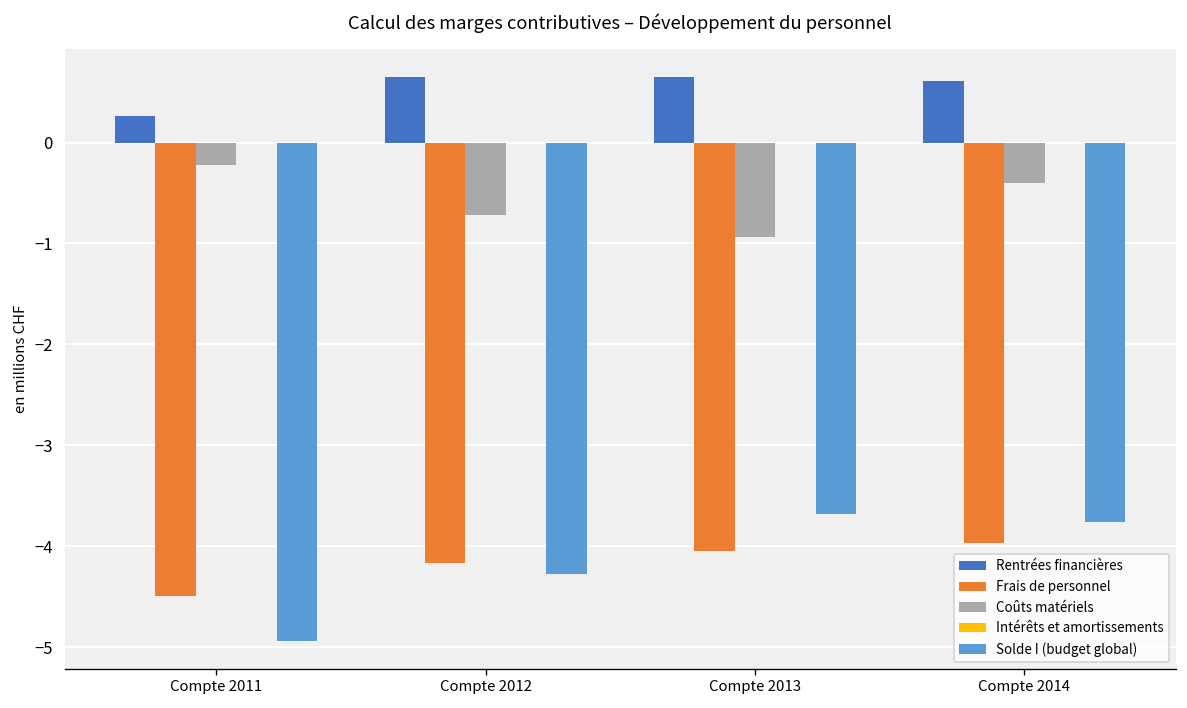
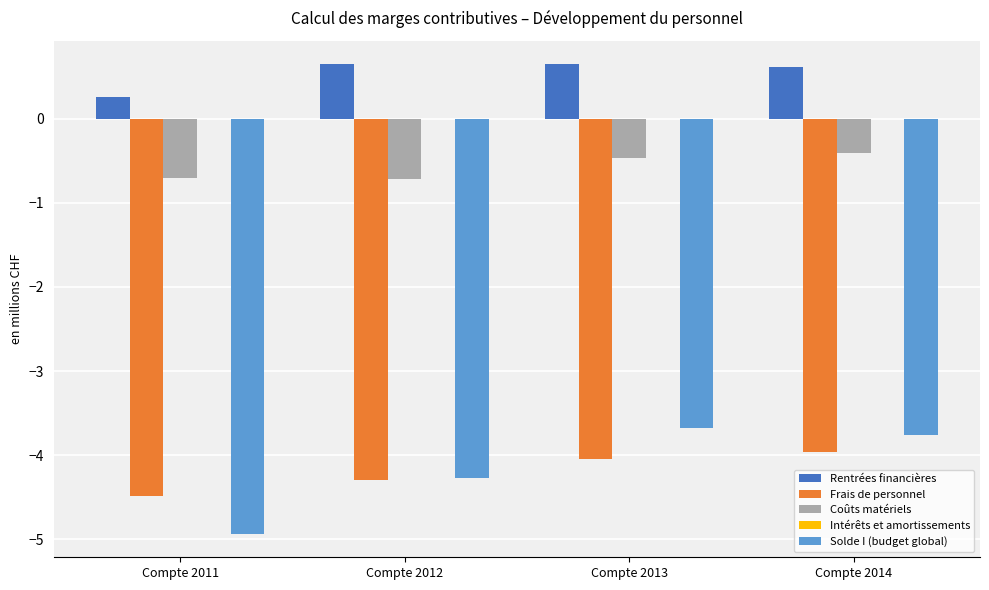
  {
    "Frais de personnel": {
      "Compte 2011": -4.5,
-     "Compte 2012": -4.2,
+     "Compte 2012": -4.3,
      "Compte 2013": -4.0,
      "Compte 2014": -4.0
    },
    "Coûts matériels": {
-     "Compte 2011": -0.2,
+     "Compte 2011": -0.7,
      "Compte 2012": -0.7,
-     "Compte 2013": -0.9,
+     "Compte 2013": -0.5,
      "Compte 2014": -0.4
    }
  }
